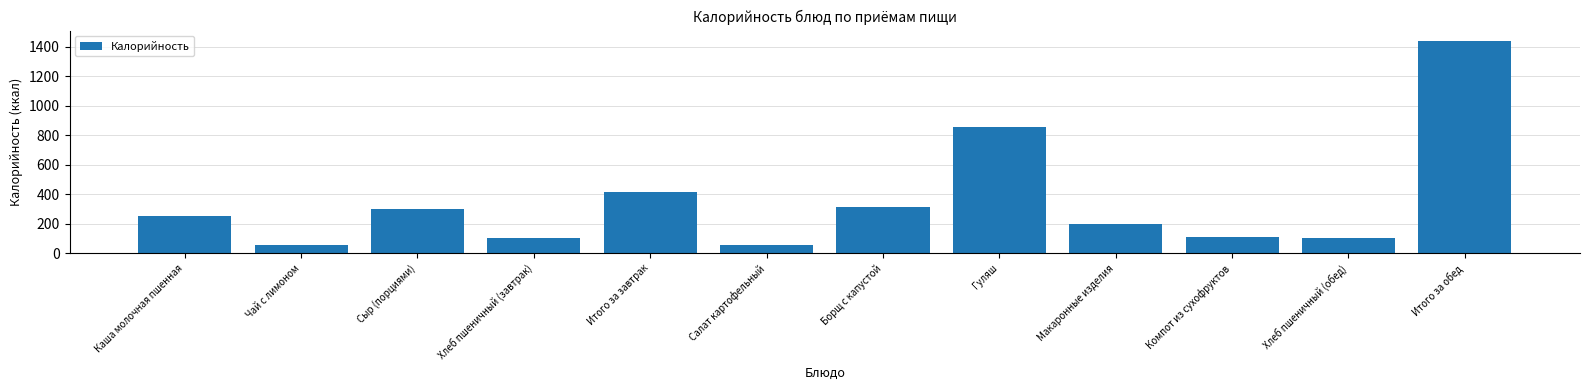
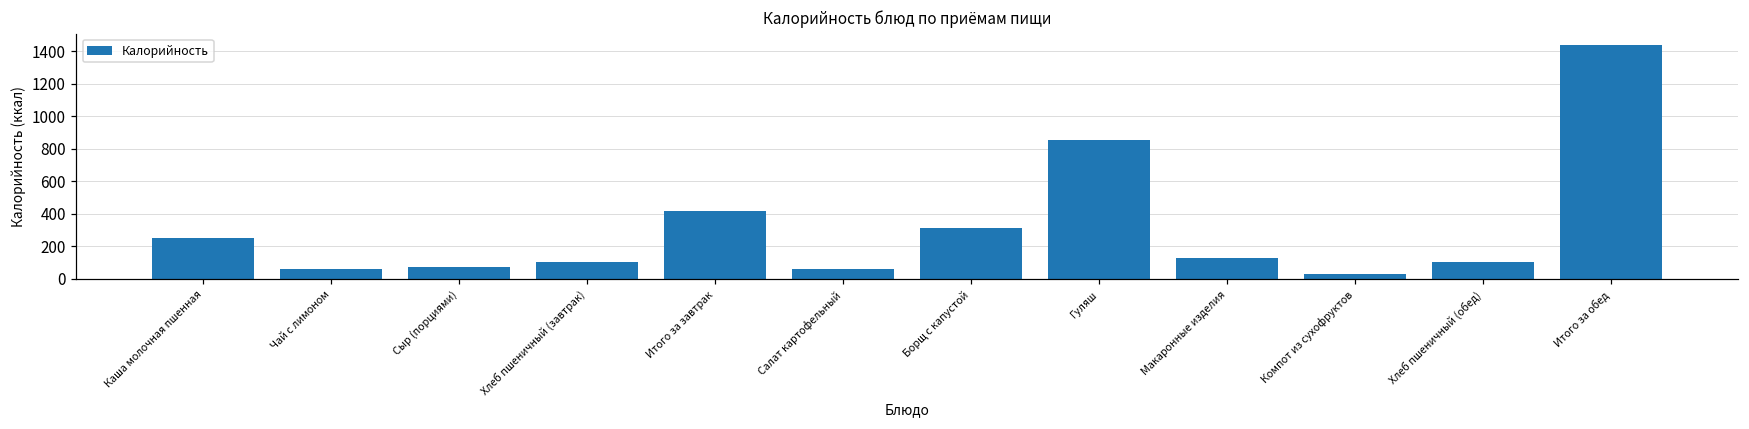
  {
    "Каша молочная пшенная": 250,
    "Чай с лимоном": 60,
-   "Сыр (порциями)": 300,
+   "Сыр (порциями)": 70,
    "Хлеб пшеничный (завтрак)": 100,
    "Итого за завтрак": 420,
    "Салат картофельный": 60,
    "Борщ с капустой": 320,
    "Гуляш": 850,
-   "Макаронные изделия": 200,
-   "Компот из сухофруктов": 110,
+   "Макаронные изделия": 130,
+   "Компот из сухофруктов": 30,
    "Хлеб пшеничный (обед)": 100,
    "Итого за обед": 1440
  }
